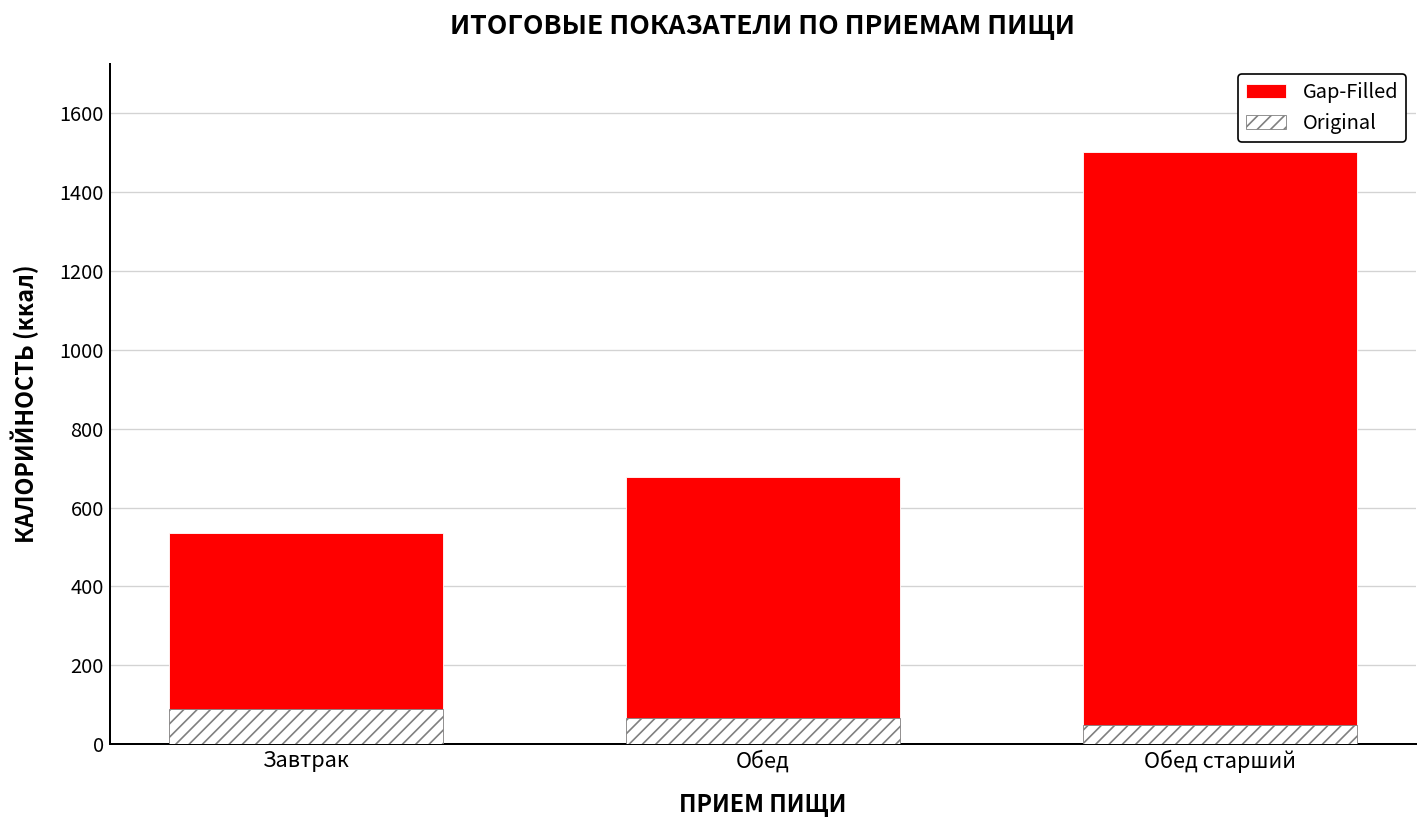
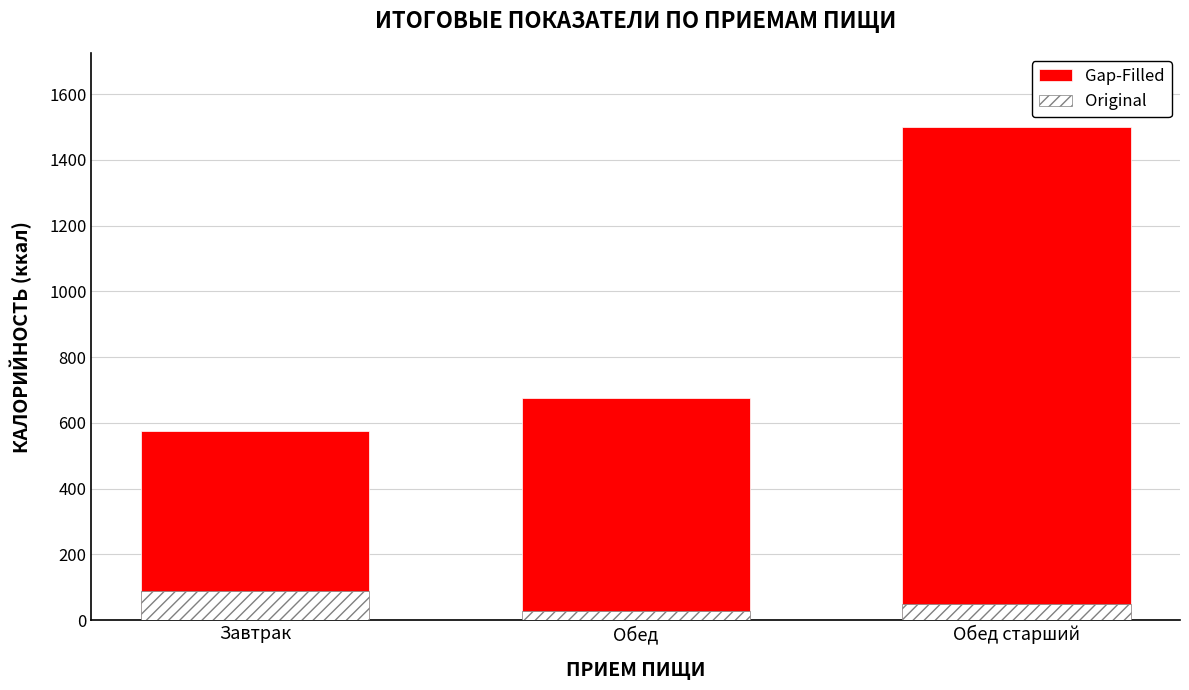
  {
    "Gap-Filled": {
-     "Завтрак": 540,
+     "Завтрак": 580,
      "Обед": 680,
      "Обед старший": 1500
    },
    "Original": {
-     "Обед": 70
+     "Обед": 30
    }
  }
